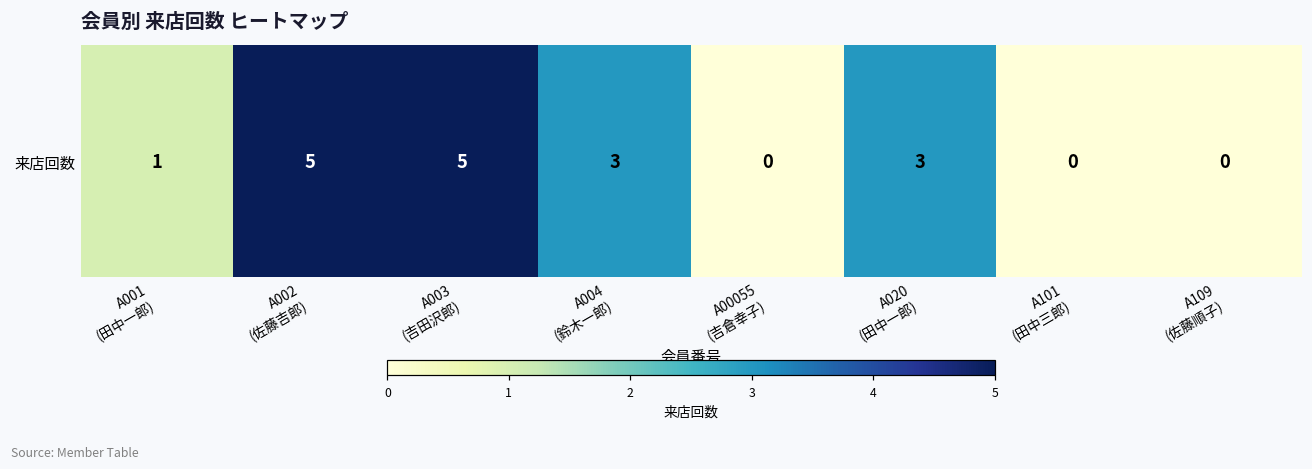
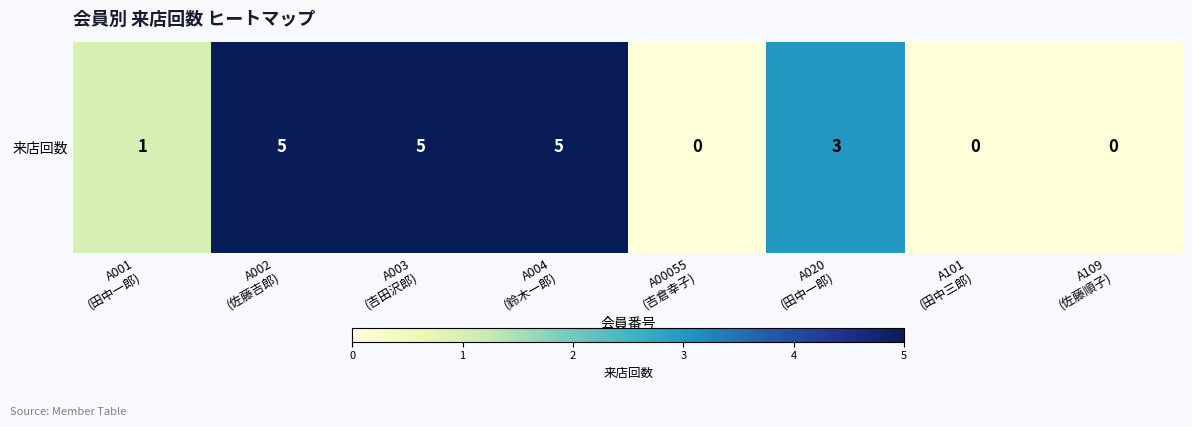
  {
    "来店回数": {
      "A001 (田中一郎)": 1,
      "A002 (佐藤吉郎)": 5,
      "A003 (吉田沢郎)": 5,
-     "A004 (鈴木一郎)": 3,
+     "A004 (鈴木一郎)": 5,
      "A00055 (吉倉幸子)": 0,
      "A020 (田中一郎)": 3,
      "A101 (田中三郎)": 0,
      "A109 (佐藤順子)": 0
    }
  }
